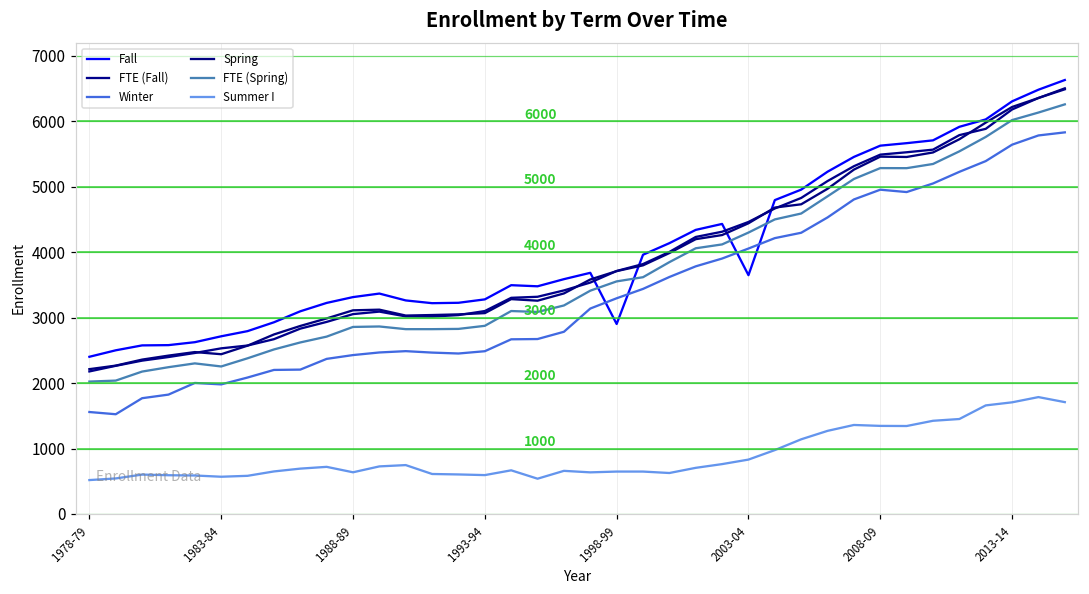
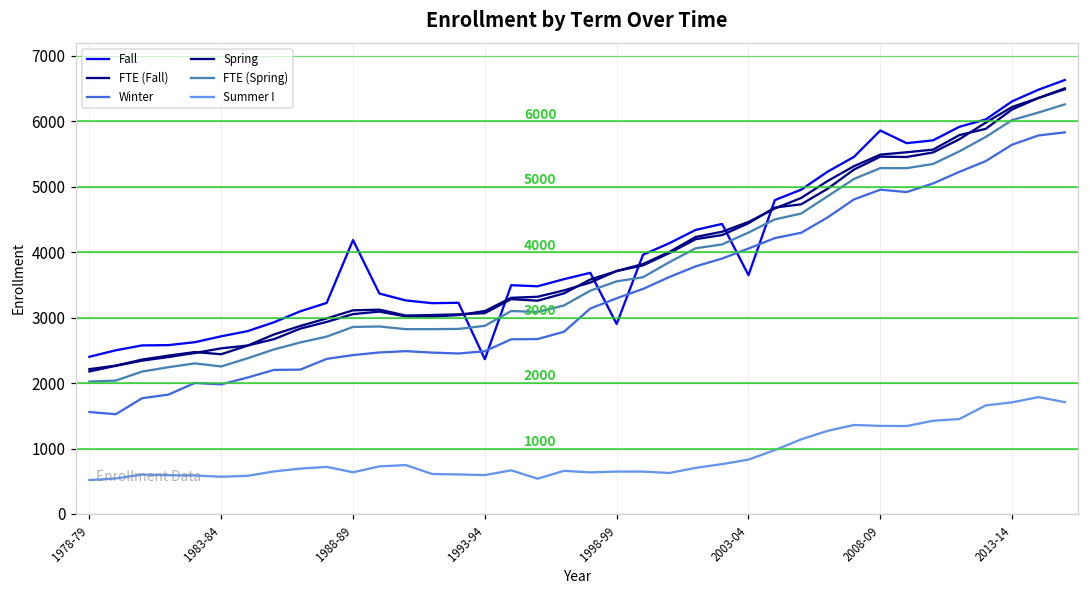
  {
    "Fall": {
      "1978-79": 2400,
      "1983-84": 2700,
-     "1988-89": 3300,
-     "1993-94": 3300,
+     "1988-89": 4200,
+     "1993-94": 2400,
      "1998-99": 2900,
      "2003-04": 3600,
-     "2008-09": 5600,
+     "2008-09": 5900,
      "2013-14": 6300
    }
  }
